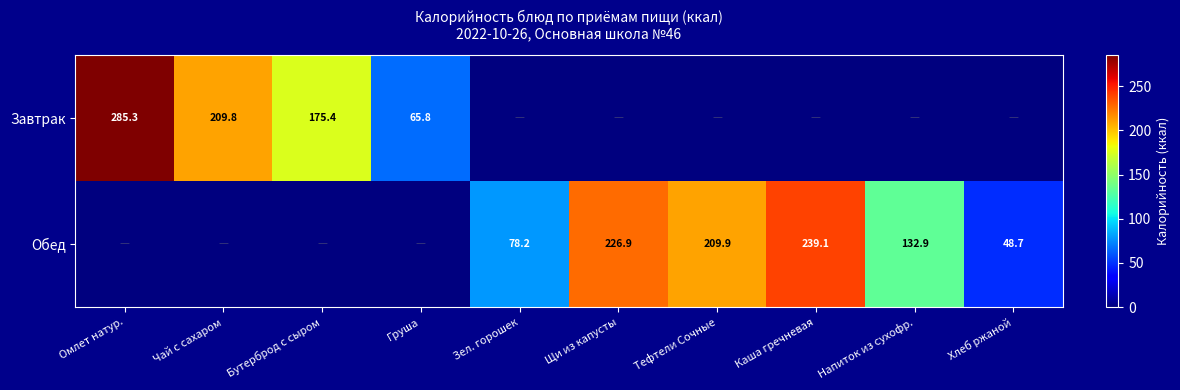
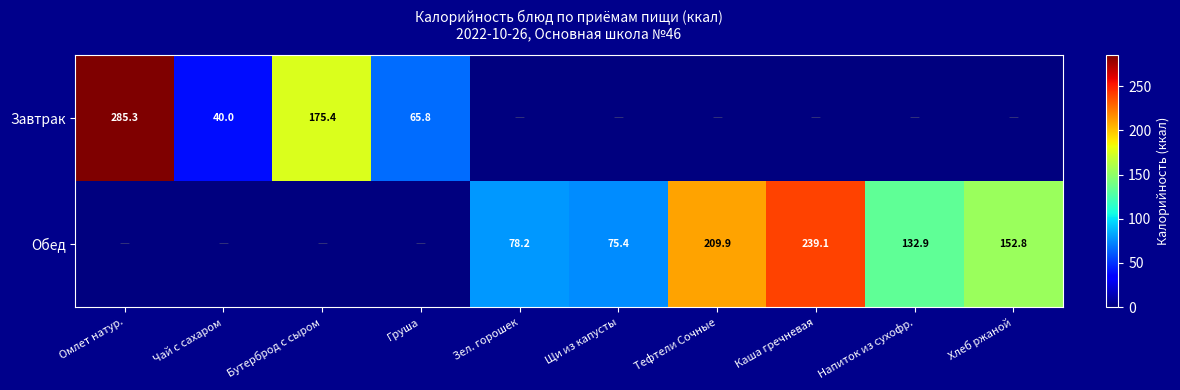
  {
    "Завтрак": {
      "Омлет натур.": 285.3,
-     "Чай с сахаром": 209.8,
+     "Чай с сахаром": 40.0,
      "Бутерброд с сыром": 175.4,
      "Груша": 65.8
    },
    "Обед": {
      "Зел. горошек": 78.2,
-     "Щи из капусты": 226.9,
+     "Щи из капусты": 75.4,
      "Тефтели Сочные": 209.9,
      "Каша гречневая": 239.1,
      "Напиток из сухофр.": 132.9,
-     "Хлеб ржаной": 48.7
+     "Хлеб ржаной": 152.8
    }
  }
